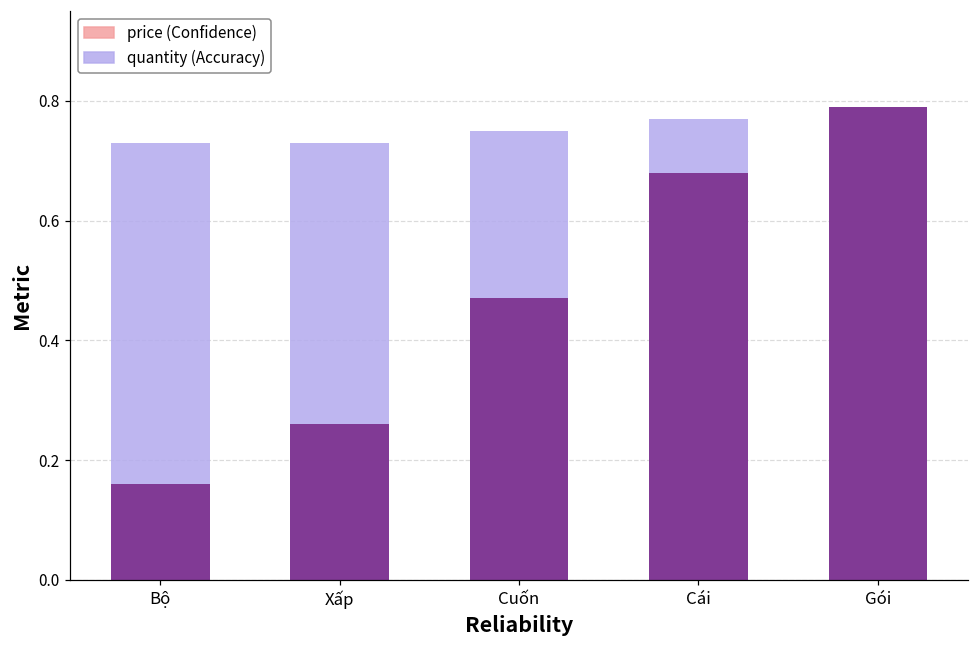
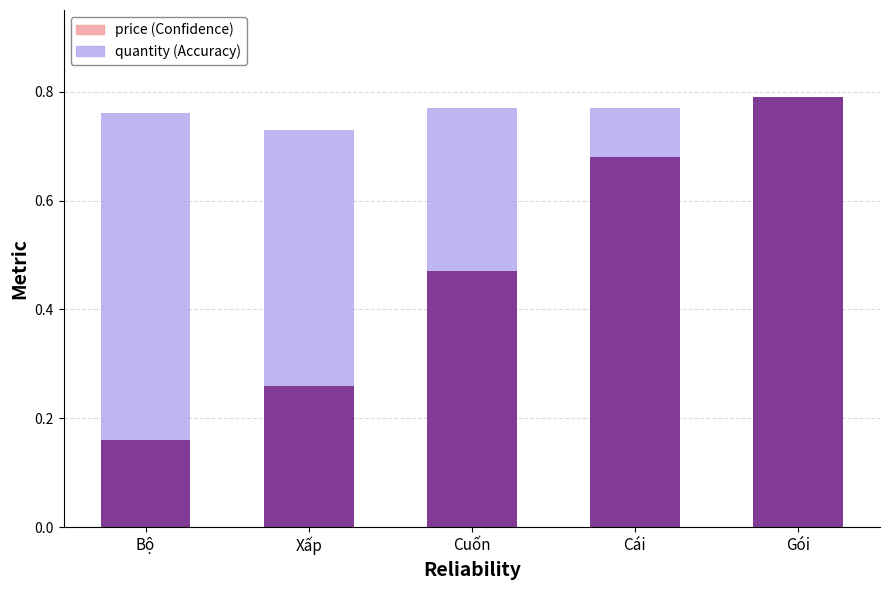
  {
    "quantity (Accuracy)": {
-     "Bộ": 0.73,
+     "Bộ": 0.76,
      "Xấp": 0.73,
-     "Cuốn": 0.75,
+     "Cuốn": 0.77,
      "Cái": 0.77,
      "Gói": 0.79
    }
  }
